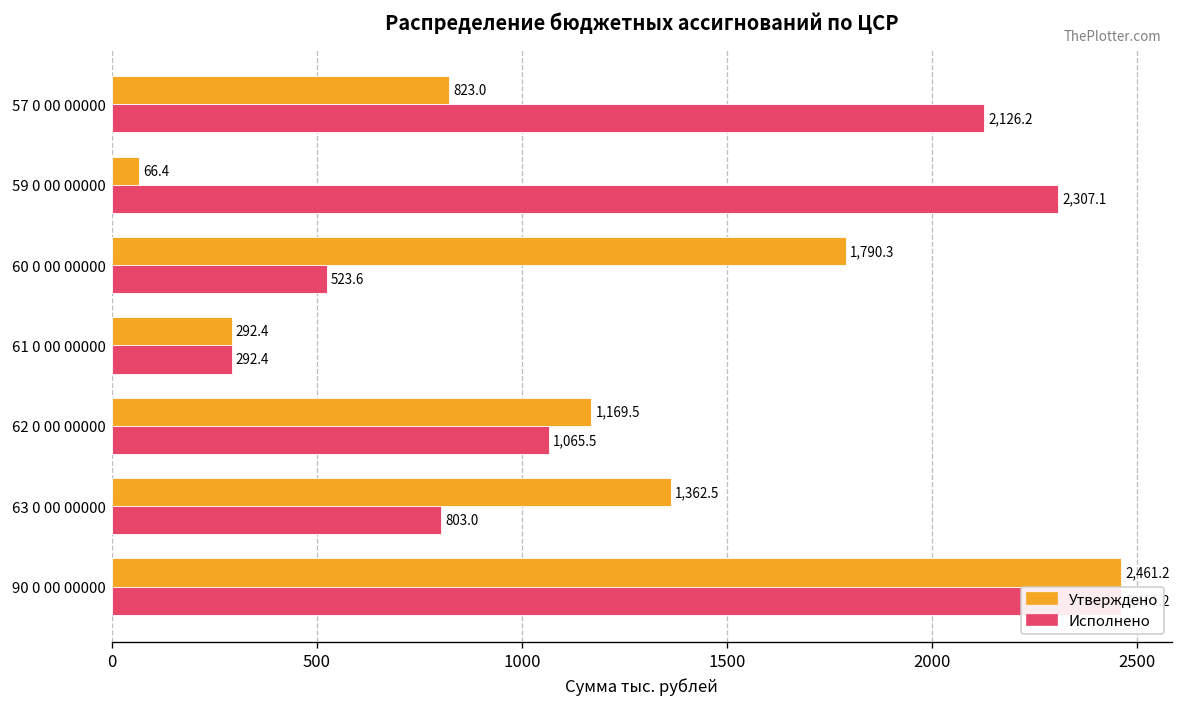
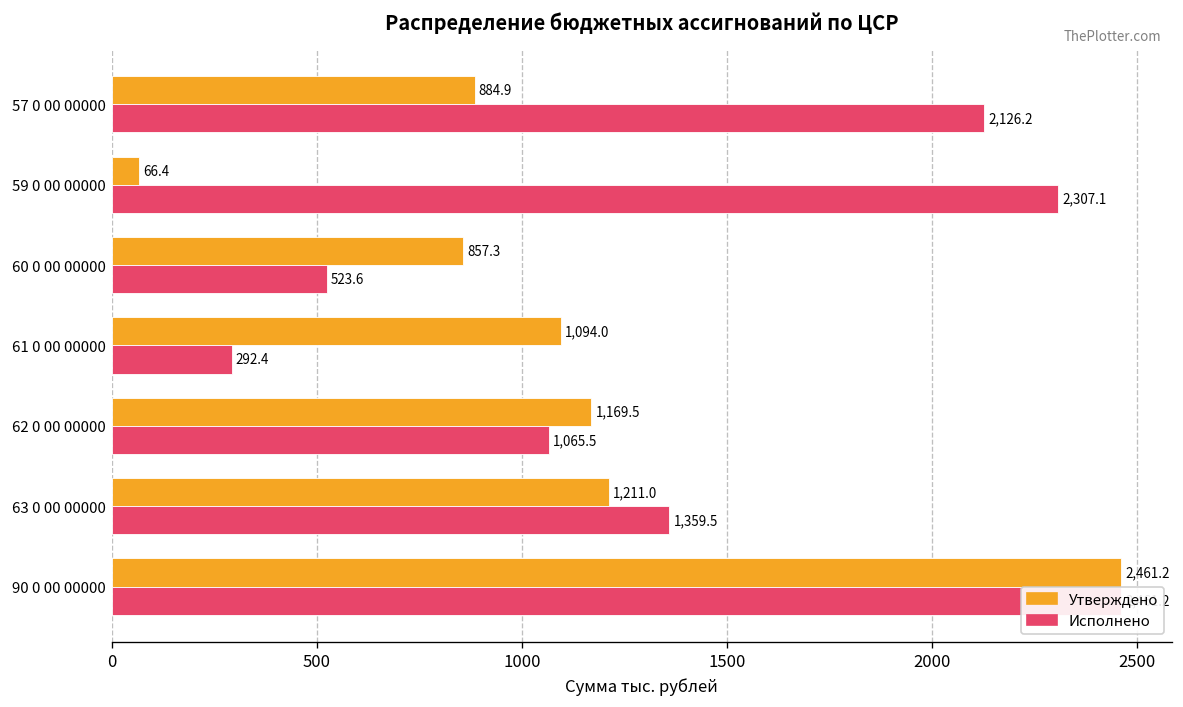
  {
    "Утверждено": {
-     "57 0 00 00000": "823.0",
+     "57 0 00 00000": "884.9",
      "59 0 00 00000": "66.4",
-     "60 0 00 00000": "1,790.3",
-     "61 0 00 00000": "292.4",
+     "60 0 00 00000": "857.3",
+     "61 0 00 00000": "1,094.0",
      "62 0 00 00000": "1,169.5",
-     "63 0 00 00000": "1,362.5",
+     "63 0 00 00000": "1,211.0",
      "90 0 00 00000": "2,461.2"
    },
    "Исполнено": {
      "57 0 00 00000": "2,126.2",
      "59 0 00 00000": "2,307.1",
      "60 0 00 00000": "523.6",
      "61 0 00 00000": "292.4",
      "62 0 00 00000": "1,065.5",
-     "63 0 00 00000": "803.0"
+     "63 0 00 00000": "1,359.5"
    }
  }
